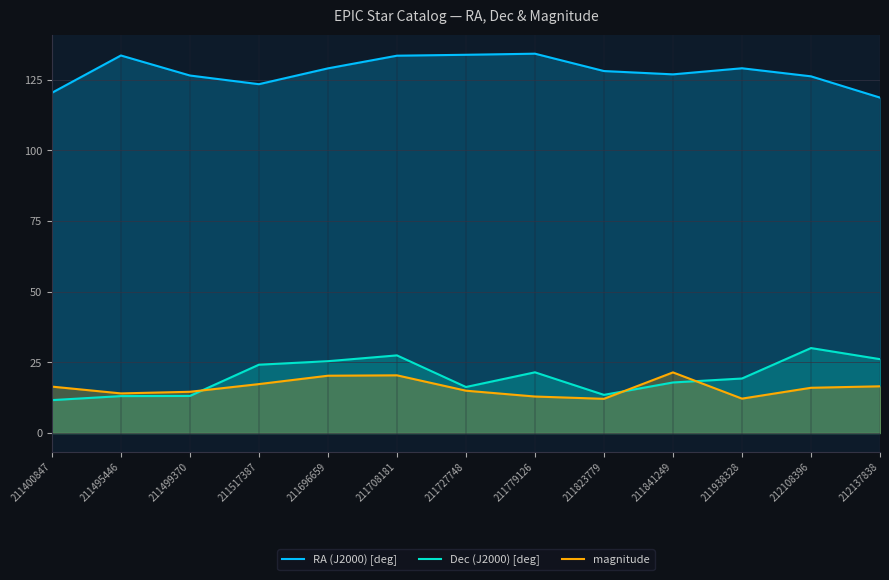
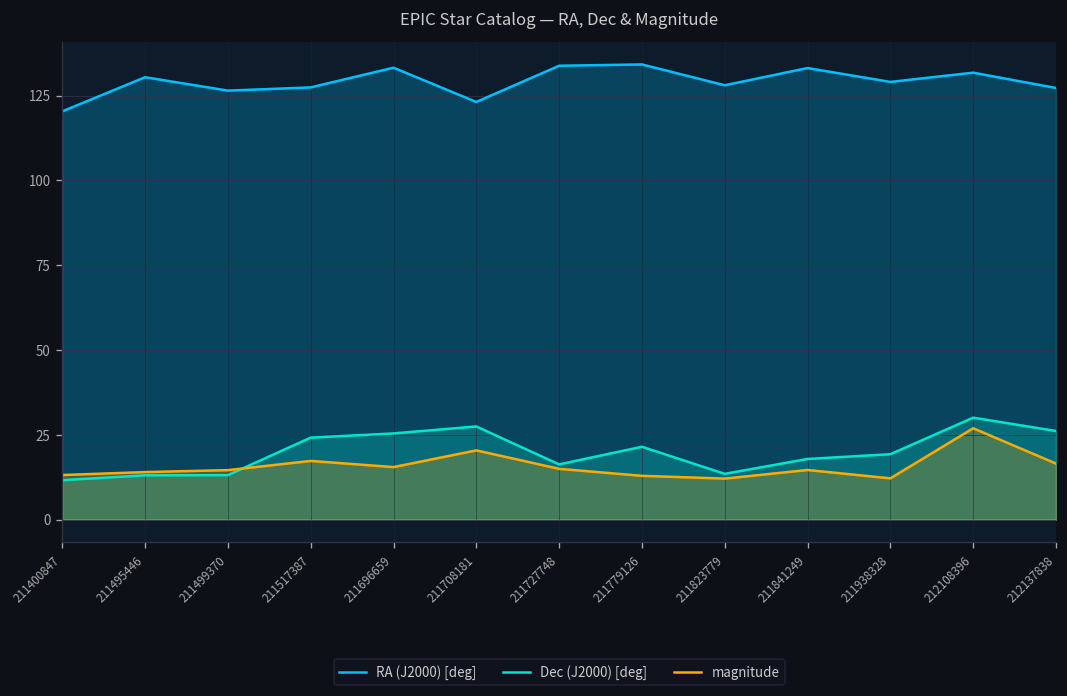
  {
    "RA (J2000) [deg]": {
      "211400847": 120,
-     "211495446": 134,
+     "211495446": 130,
      "211499370": 126,
-     "211517387": 123,
-     "211696659": 129,
-     "211708181": 133,
+     "211517387": 127,
+     "211696659": 133,
+     "211708181": 123,
      "211727748": 134,
      "211779126": 134,
      "211823779": 128,
-     "211841249": 127,
+     "211841249": 133,
      "211938328": 129,
-     "212108396": 126,
-     "212137838": 119
+     "212108396": 132,
+     "212137838": 127
    },
    "Dec (J2000) [deg]": {
      "211400847": 12,
      "211495446": 13,
      "211499370": 13,
      "211517387": 24,
      "211696659": 25,
      "211708181": 27,
      "211727748": 16,
      "211779126": 21,
      "211823779": 14,
      "211841249": 18,
      "211938328": 19,
      "212108396": 30,
      "212137838": 26
    },
    "magnitude": {
-     "211400847": 16,
+     "211400847": 13,
      "211495446": 14,
      "211499370": 15,
      "211517387": 17,
-     "211696659": 20,
+     "211696659": 16,
      "211708181": 20,
      "211727748": 15,
      "211779126": 13,
      "211823779": 12,
-     "211841249": 21,
+     "211841249": 15,
      "211938328": 12,
-     "212108396": 16,
+     "212108396": 27,
      "212137838": 17
    }
  }
